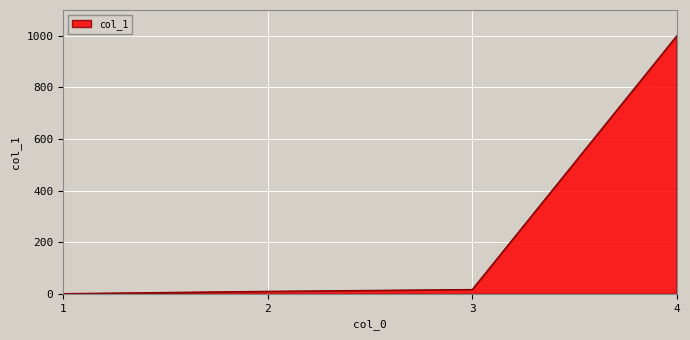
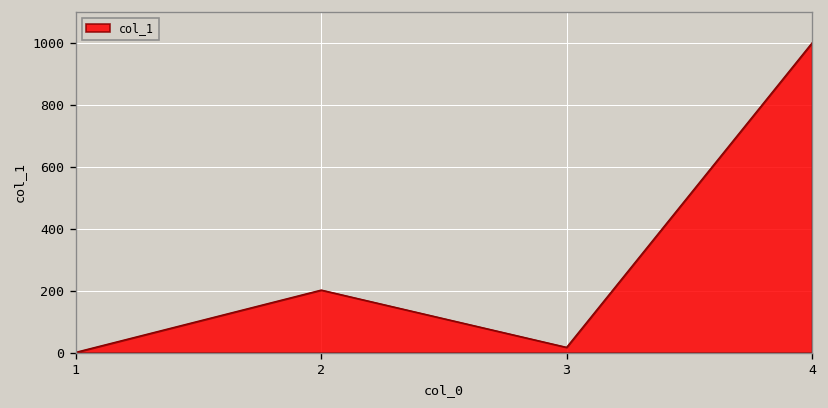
  {
    "1": 0,
-   "2": 10,
+   "2": 200,
    "3": 20,
    "4": 1000
  }
